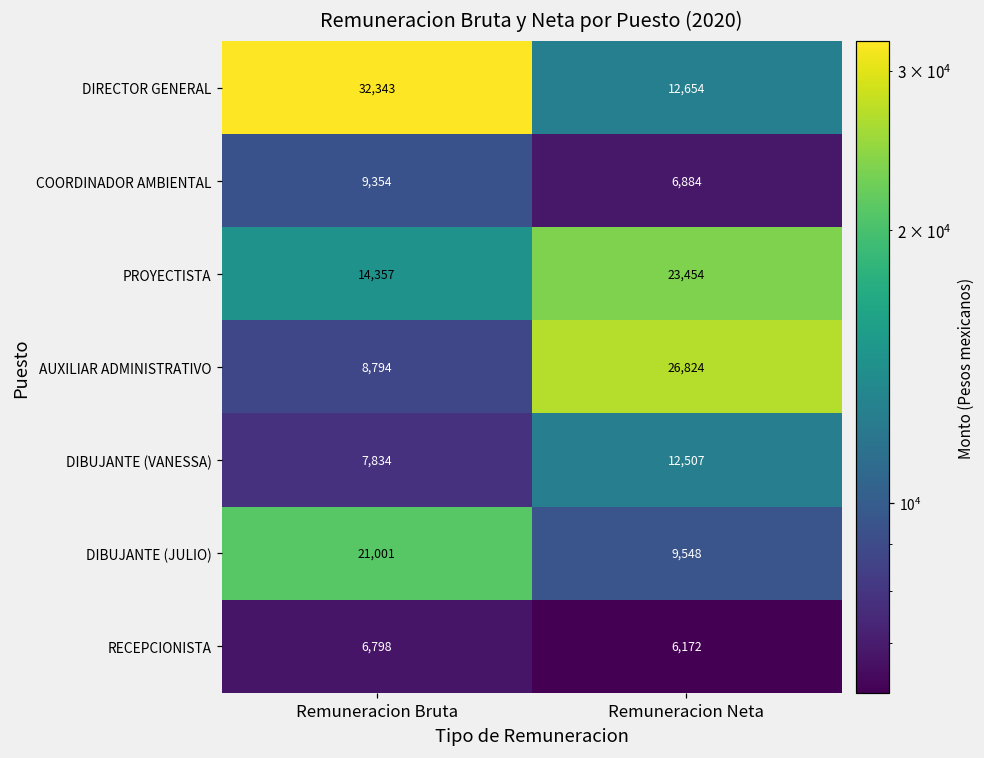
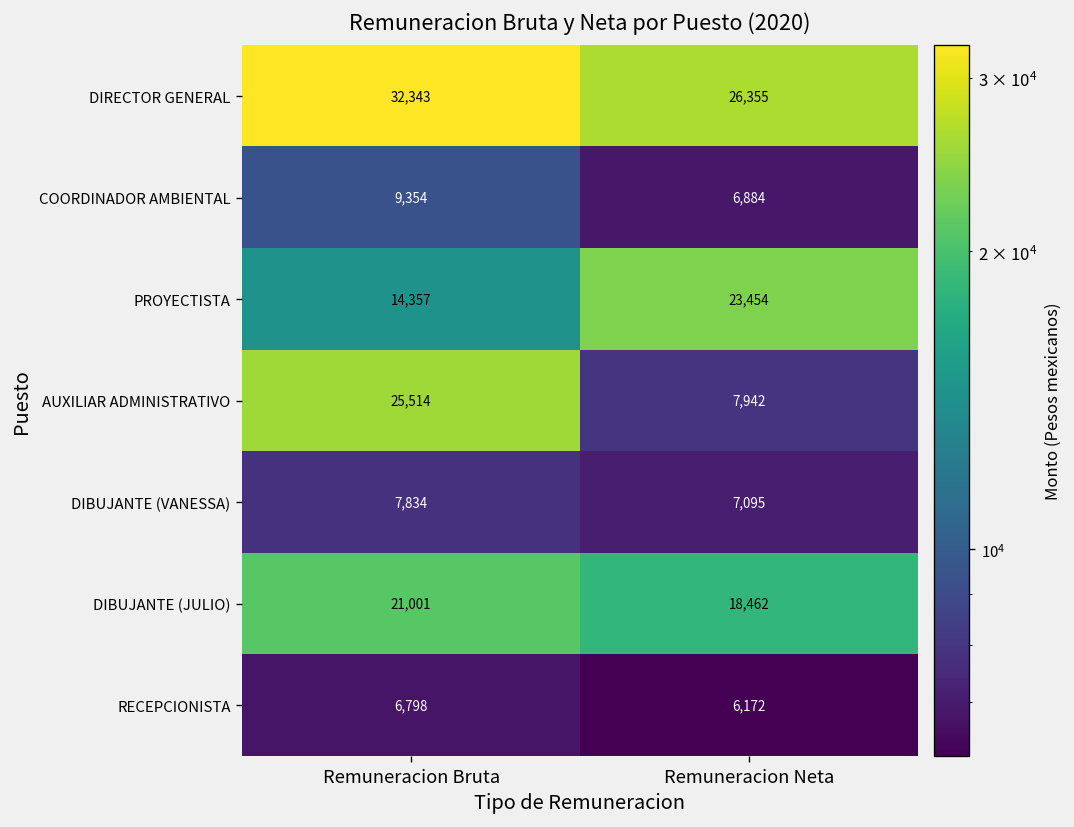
  {
    "DIRECTOR GENERAL": {
      "Remuneracion Bruta": "32,343",
-     "Remuneracion Neta": "12,654"
+     "Remuneracion Neta": "26,355"
    },
    "COORDINADOR AMBIENTAL": {
      "Remuneracion Bruta": "9,354",
      "Remuneracion Neta": "6,884"
    },
    "PROYECTISTA": {
      "Remuneracion Bruta": "14,357",
      "Remuneracion Neta": "23,454"
    },
    "AUXILIAR ADMINISTRATIVO": {
-     "Remuneracion Bruta": "8,794",
-     "Remuneracion Neta": "26,824"
+     "Remuneracion Bruta": "25,514",
+     "Remuneracion Neta": "7,942"
    },
    "DIBUJANTE (VANESSA)": {
      "Remuneracion Bruta": "7,834",
-     "Remuneracion Neta": "12,507"
+     "Remuneracion Neta": "7,095"
    },
    "DIBUJANTE (JULIO)": {
      "Remuneracion Bruta": "21,001",
-     "Remuneracion Neta": "9,548"
+     "Remuneracion Neta": "18,462"
    },
    "RECEPCIONISTA": {
      "Remuneracion Bruta": "6,798",
      "Remuneracion Neta": "6,172"
    }
  }
